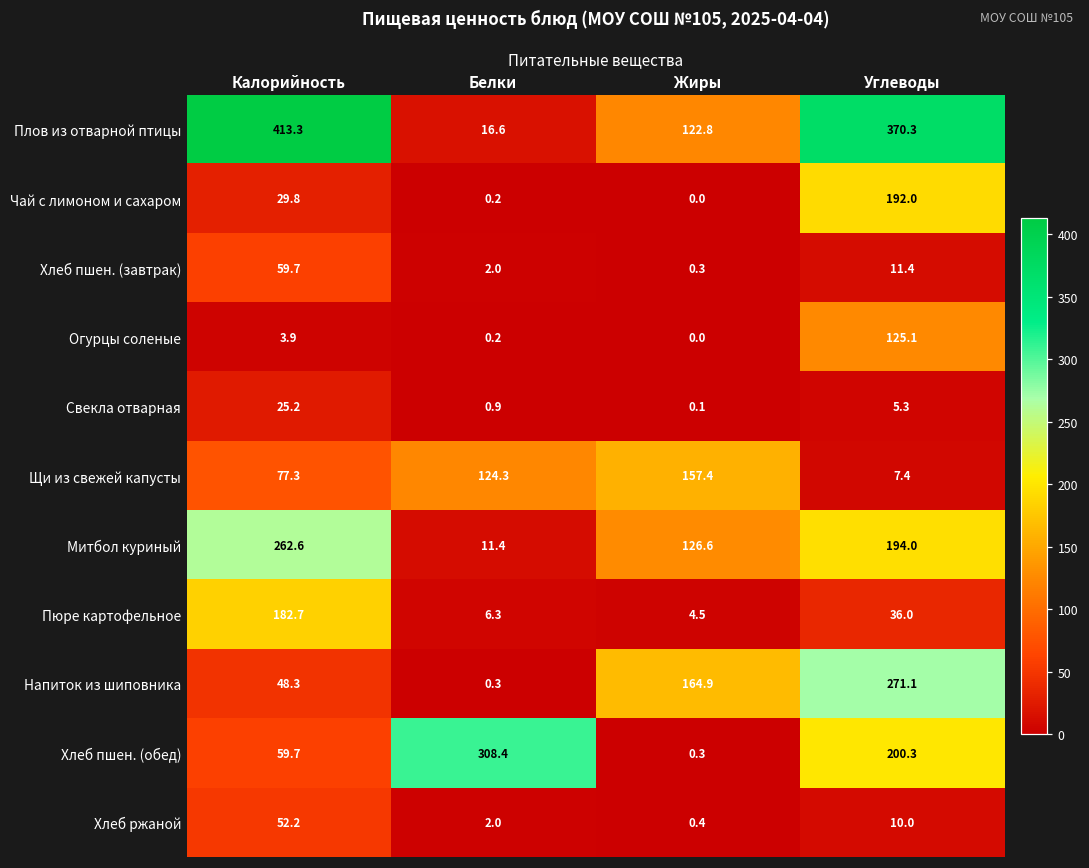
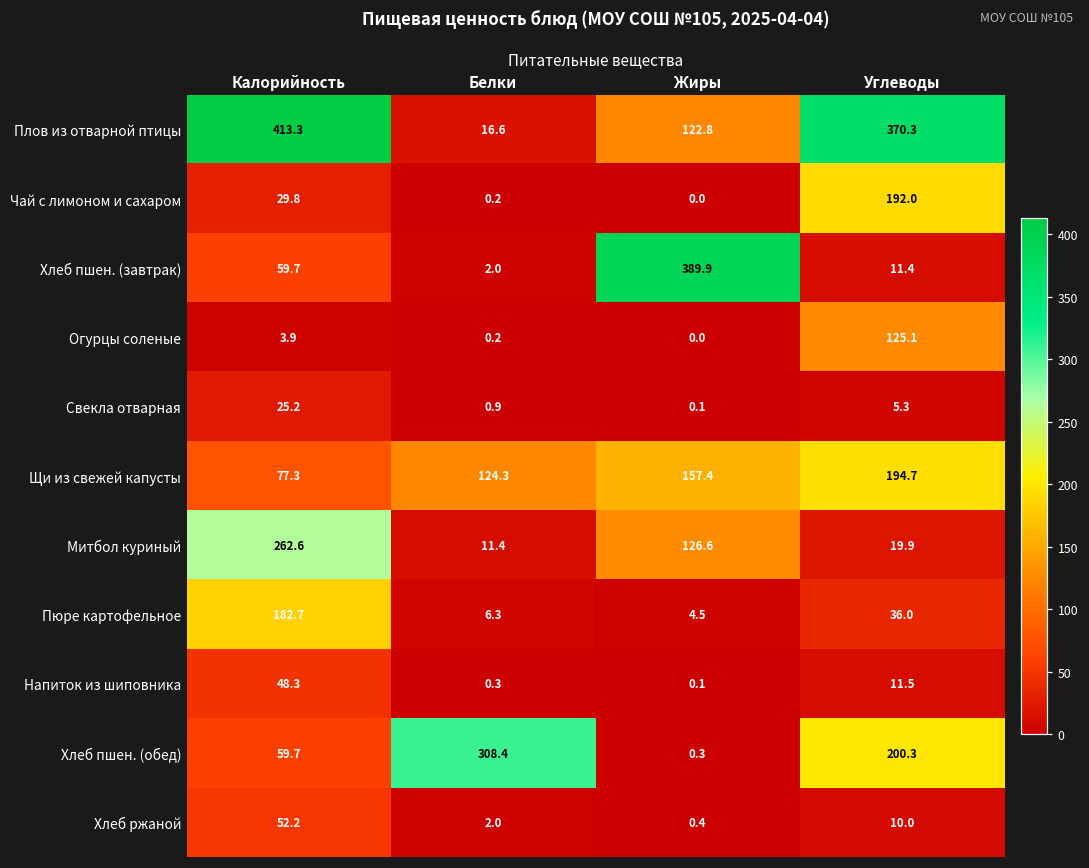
  {
    "Плов из отварной птицы": {
      "Калорийность": 413.3,
      "Белки": 16.6,
      "Жиры": 122.8,
      "Углеводы": 370.3
    },
    "Чай с лимоном и сахаром": {
      "Калорийность": 29.8,
      "Белки": 0.2,
      "Жиры": 0.0,
      "Углеводы": 192.0
    },
    "Хлеб пшен. (завтрак)": {
      "Калорийность": 59.7,
      "Белки": 2.0,
-     "Жиры": 0.3,
+     "Жиры": 389.9,
      "Углеводы": 11.4
    },
    "Огурцы соленые": {
      "Калорийность": 3.9,
      "Белки": 0.2,
      "Жиры": 0.0,
      "Углеводы": 125.1
    },
    "Свекла отварная": {
      "Калорийность": 25.2,
      "Белки": 0.9,
      "Жиры": 0.1,
      "Углеводы": 5.3
    },
    "Щи из свежей капусты": {
      "Калорийность": 77.3,
      "Белки": 124.3,
      "Жиры": 157.4,
-     "Углеводы": 7.4
+     "Углеводы": 194.7
    },
    "Митбол куриный": {
      "Калорийность": 262.6,
      "Белки": 11.4,
      "Жиры": 126.6,
-     "Углеводы": 194.0
+     "Углеводы": 19.9
    },
    "Пюре картофельное": {
      "Калорийность": 182.7,
      "Белки": 6.3,
      "Жиры": 4.5,
      "Углеводы": 36.0
    },
    "Напиток из шиповника": {
      "Калорийность": 48.3,
      "Белки": 0.3,
-     "Жиры": 164.9,
-     "Углеводы": 271.1
+     "Жиры": 0.1,
+     "Углеводы": 11.5
    },
    "Хлеб пшен. (обед)": {
      "Калорийность": 59.7,
      "Белки": 308.4,
      "Жиры": 0.3,
      "Углеводы": 200.3
    },
    "Хлеб ржаной": {
      "Калорийность": 52.2,
      "Белки": 2.0,
      "Жиры": 0.4,
      "Углеводы": 10.0
    }
  }
